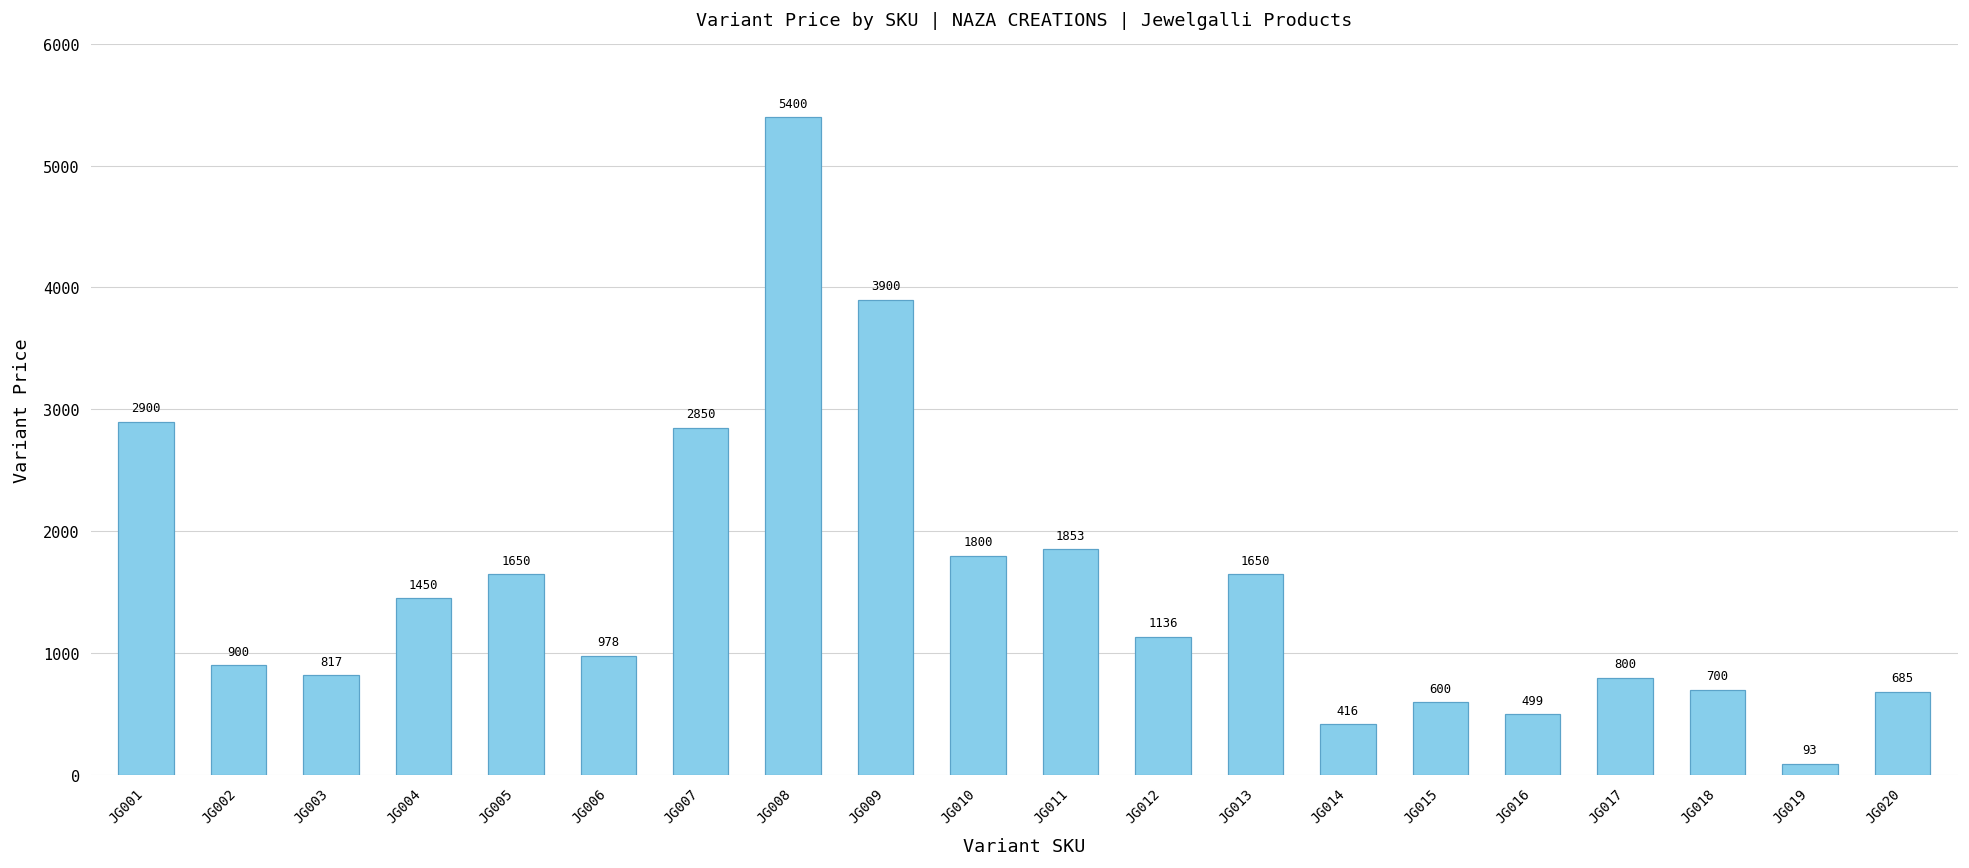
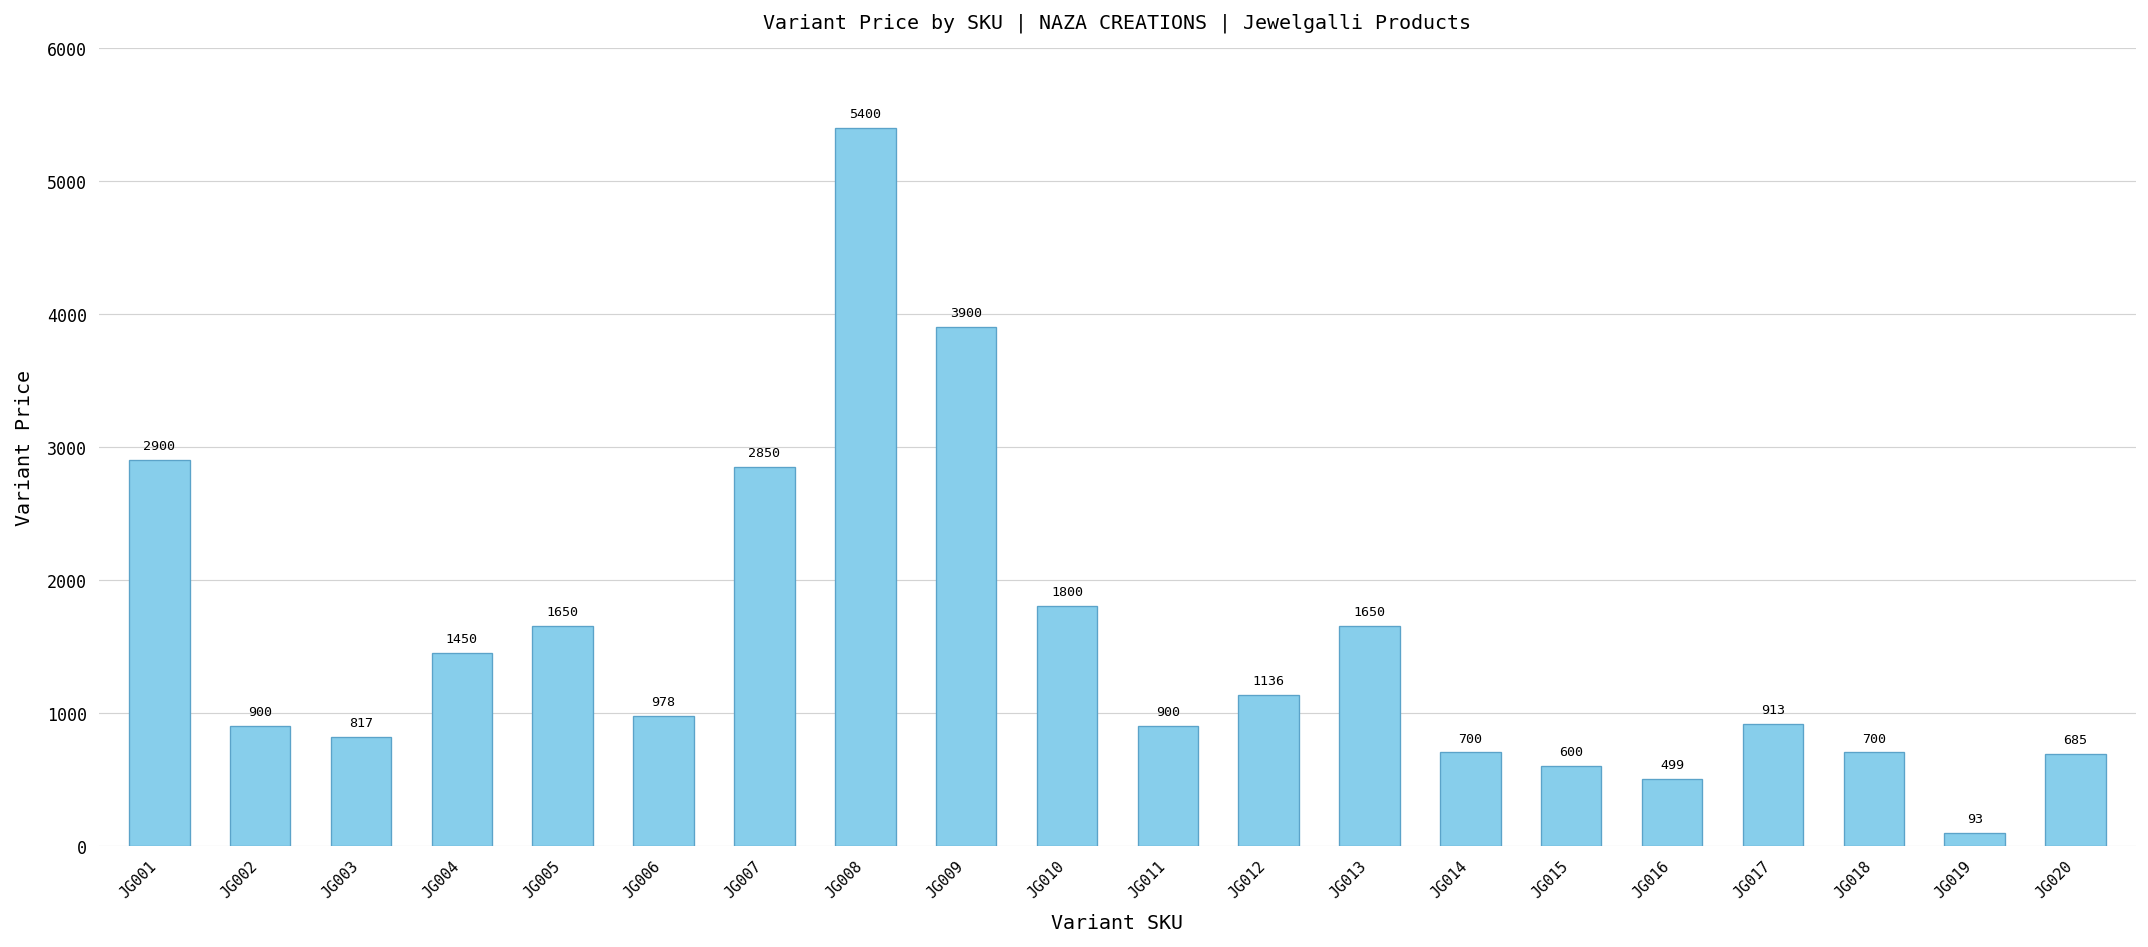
  {
    "JG001": 2900,
    "JG002": 900,
    "JG003": 817,
    "JG004": 1450,
    "JG005": 1650,
    "JG006": 978,
    "JG007": 2850,
    "JG008": 5400,
    "JG009": 3900,
    "JG010": 1800,
-   "JG011": 1853,
+   "JG011": 900,
    "JG012": 1136,
    "JG013": 1650,
-   "JG014": 416,
+   "JG014": 700,
    "JG015": 600,
    "JG016": 499,
-   "JG017": 800,
+   "JG017": 913,
    "JG018": 700,
    "JG019": 93,
    "JG020": 685
  }
